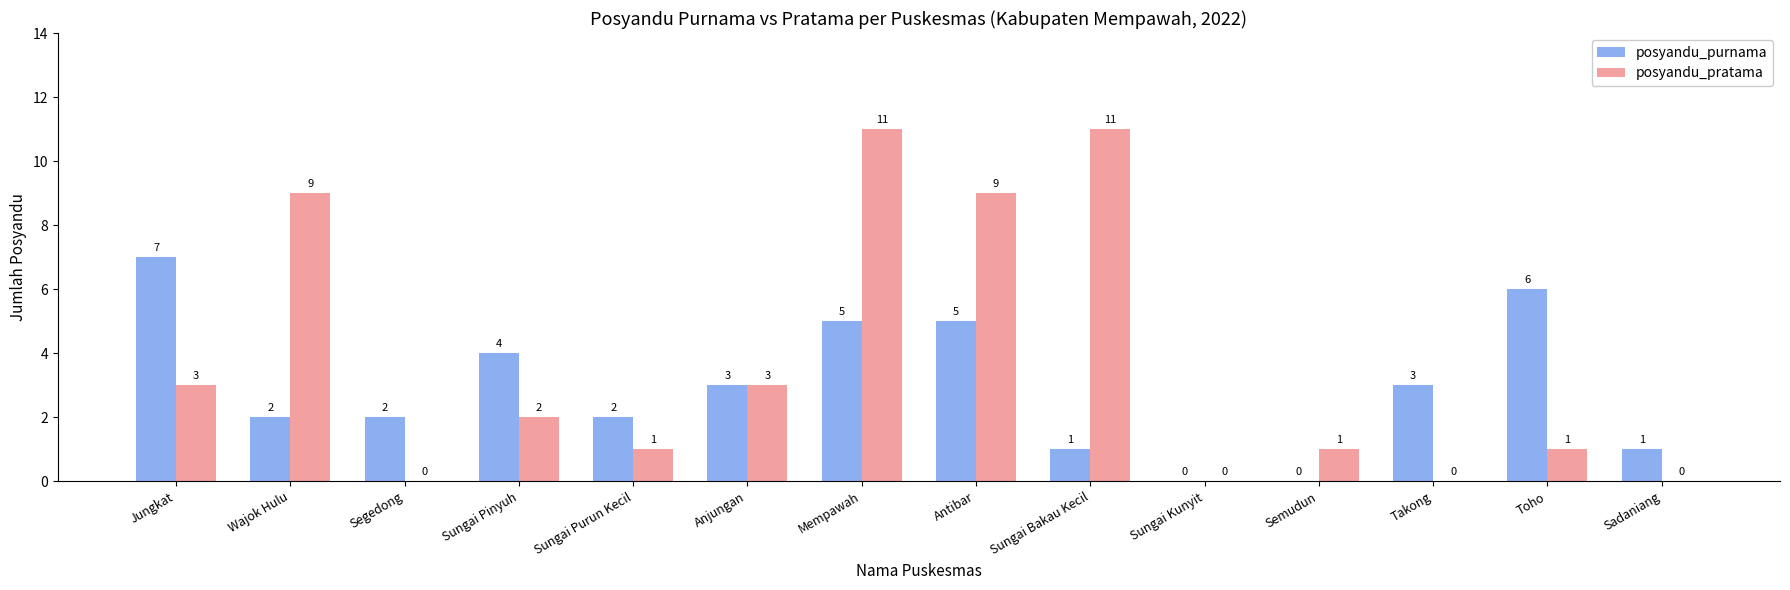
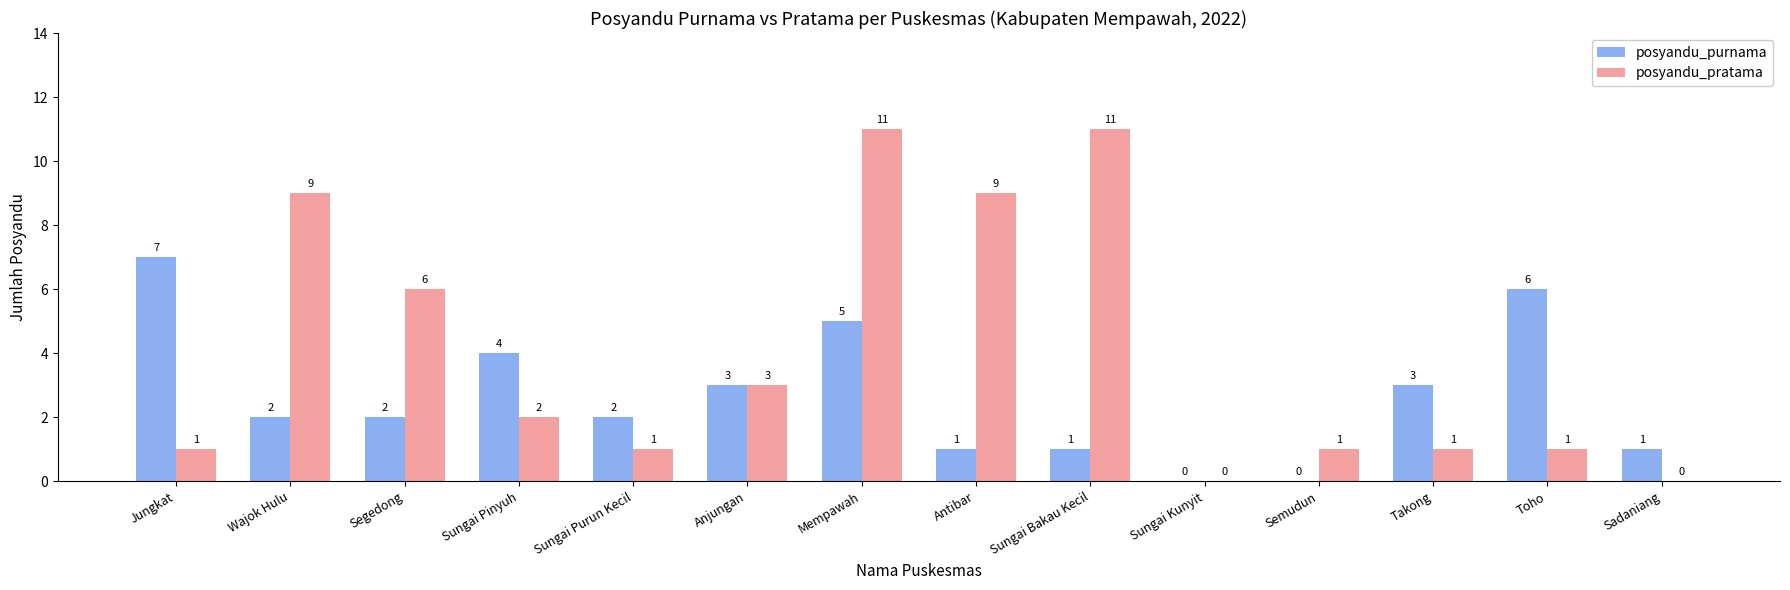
  {
    "posyandu_purnama": {
      "Jungkat": 7,
      "Wajok Hulu": 2,
      "Segedong": 2,
      "Sungai Pinyuh": 4,
      "Sungai Purun Kecil": 2,
      "Anjungan": 3,
      "Mempawah": 5,
-     "Antibar": 5,
+     "Antibar": 1,
      "Sungai Bakau Kecil": 1,
      "Sungai Kunyit": 0,
      "Semudun": 0,
      "Takong": 3,
      "Toho": 6,
      "Sadaniang": 1
    },
    "posyandu_pratama": {
-     "Jungkat": 3,
+     "Jungkat": 1,
      "Wajok Hulu": 9,
-     "Segedong": 0,
+     "Segedong": 6,
      "Sungai Pinyuh": 2,
      "Sungai Purun Kecil": 1,
      "Anjungan": 3,
      "Mempawah": 11,
      "Antibar": 9,
      "Sungai Bakau Kecil": 11,
      "Sungai Kunyit": 0,
      "Semudun": 1,
-     "Takong": 0,
+     "Takong": 1,
      "Toho": 1,
      "Sadaniang": 0
    }
  }
